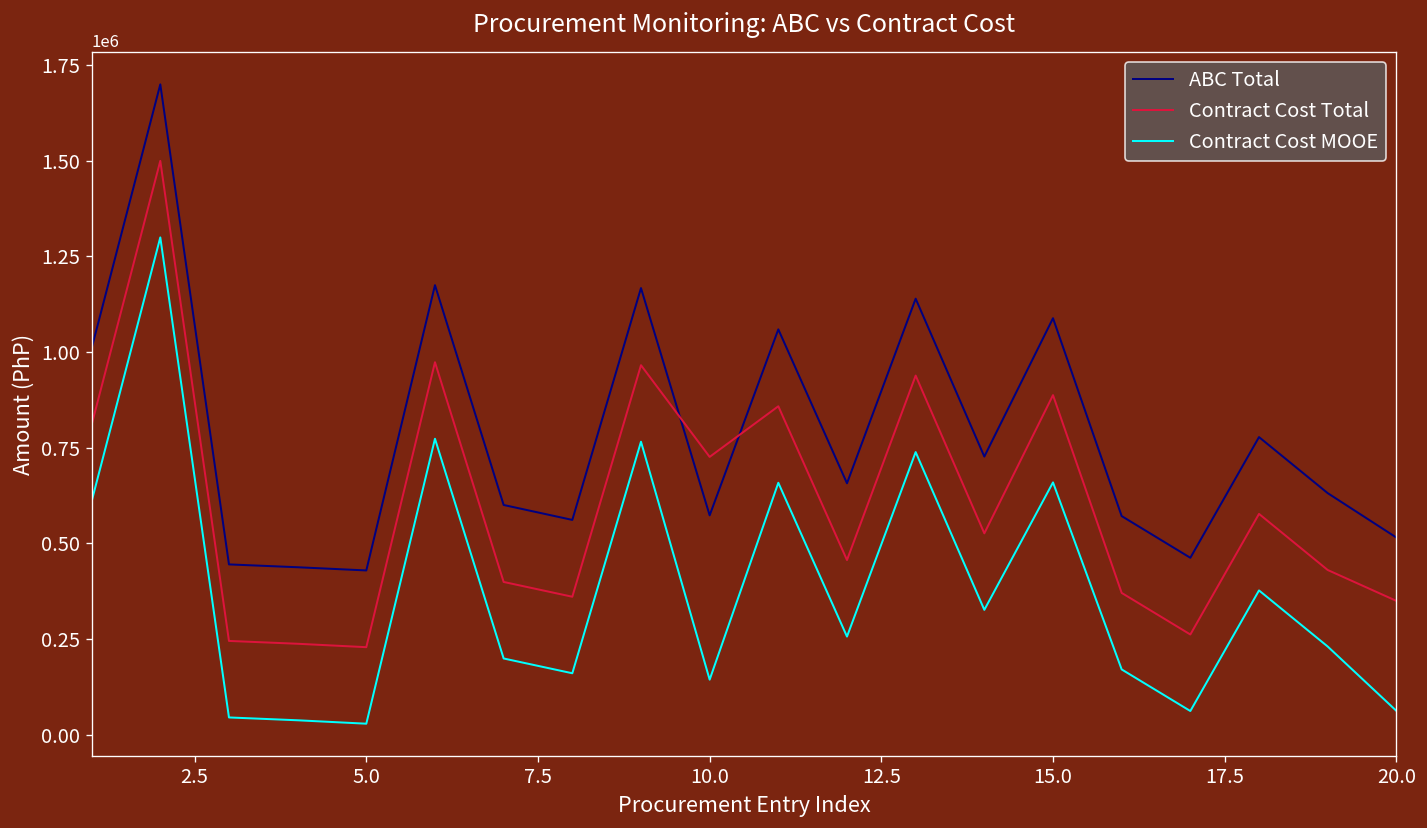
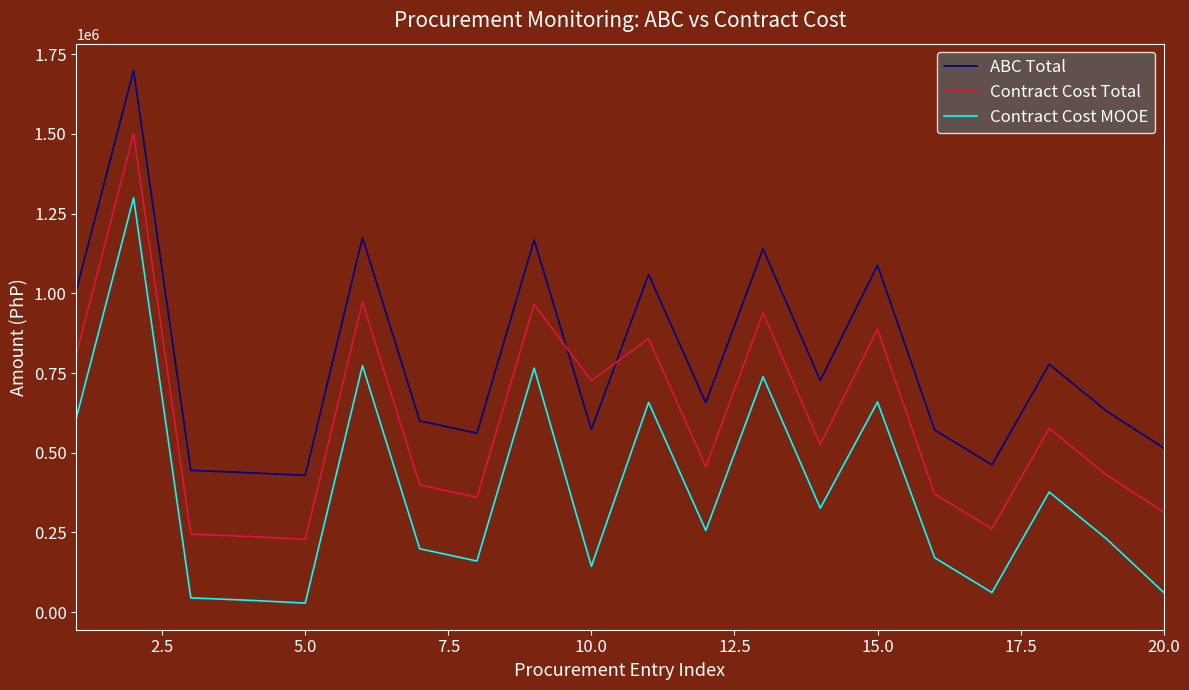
  {
    "ABC Total": {
      "5.0": 430000,
      "10.0": 570000,
      "15.0": 1090000,
      "20.0": 520000
    },
    "Contract Cost Total": {
      "5.0": 230000,
      "10.0": 730000,
      "15.0": 890000,
-     "20.0": 350000
+     "20.0": 310000
    },
    "Contract Cost MOOE": {
      "5.0": 30000,
      "10.0": 140000,
      "15.0": 660000,
      "20.0": 60000
    }
  }
